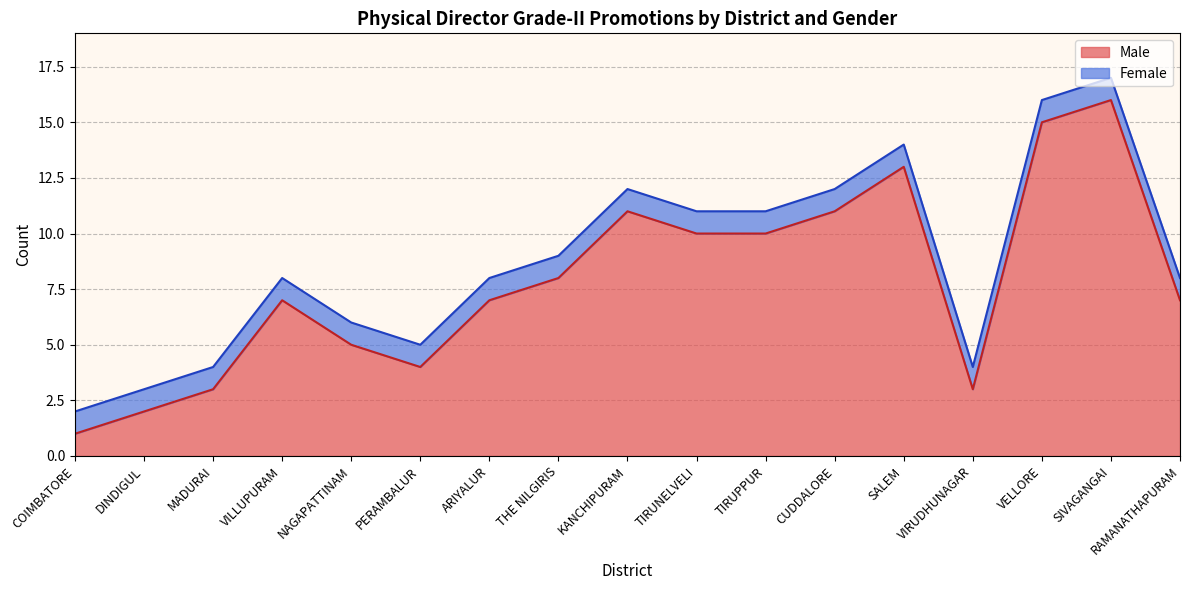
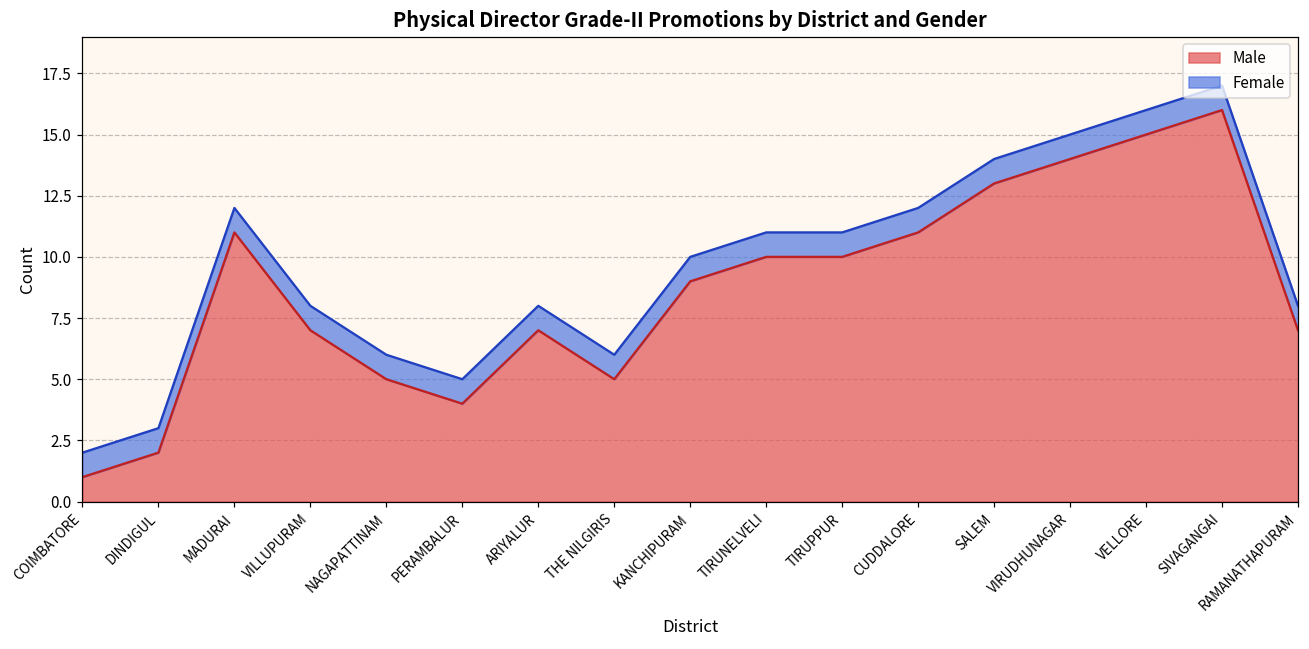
  {
    "Male": {
      "COIMBATORE": 1,
      "DINDIGUL": 2,
-     "MADURAI": 3,
+     "MADURAI": 11,
      "VILLUPURAM": 7,
      "NAGAPATTINAM": 5,
      "PERAMBALUR": 4,
      "ARIYALUR": 7,
-     "THE NILGIRIS": 8,
-     "KANCHIPURAM": 11,
+     "THE NILGIRIS": 5,
+     "KANCHIPURAM": 9,
      "TIRUNELVELI": 10,
      "TIRUPPUR": 10,
      "CUDDALORE": 11,
      "SALEM": 13,
-     "VIRUDHUNAGAR": 3,
+     "VIRUDHUNAGAR": 14,
      "VELLORE": 15,
      "SIVAGANGAI": 16,
      "RAMANATHAPURAM": 7
    },
    "Female": {
      "COIMBATORE": 1,
      "DINDIGUL": 1,
      "MADURAI": 1,
      "VILLUPURAM": 1,
      "NAGAPATTINAM": 1,
      "PERAMBALUR": 1,
      "ARIYALUR": 1,
      "THE NILGIRIS": 1,
      "KANCHIPURAM": 1,
      "TIRUNELVELI": 1,
      "TIRUPPUR": 1,
      "CUDDALORE": 1,
      "SALEM": 1,
      "VIRUDHUNAGAR": 1,
      "VELLORE": 1,
      "RAMANATHAPURAM": 1
    }
  }
